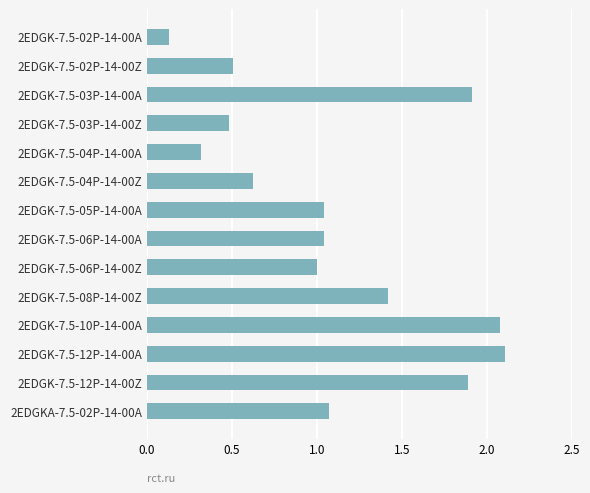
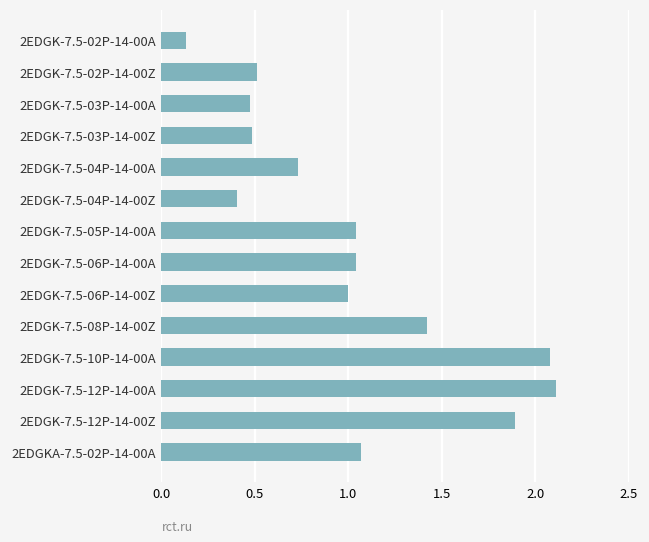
  {
    "2EDGK-7.5-02P-14-00A": 0.13,
    "2EDGK-7.5-02P-14-00Z": 0.51,
-   "2EDGK-7.5-03P-14-00A": 1.91,
+   "2EDGK-7.5-03P-14-00A": 0.48,
    "2EDGK-7.5-03P-14-00Z": 0.48,
-   "2EDGK-7.5-04P-14-00A": 0.32,
-   "2EDGK-7.5-04P-14-00Z": 0.63,
+   "2EDGK-7.5-04P-14-00A": 0.73,
+   "2EDGK-7.5-04P-14-00Z": 0.40,
    "2EDGK-7.5-05P-14-00A": 1.04,
    "2EDGK-7.5-06P-14-00A": 1.04,
    "2EDGK-7.5-06P-14-00Z": 1.00,
    "2EDGK-7.5-08P-14-00Z": 1.42,
    "2EDGK-7.5-10P-14-00A": 2.08,
    "2EDGK-7.5-12P-14-00A": 2.11,
    "2EDGK-7.5-12P-14-00Z": 1.89,
    "2EDGKA-7.5-02P-14-00A": 1.07
  }
